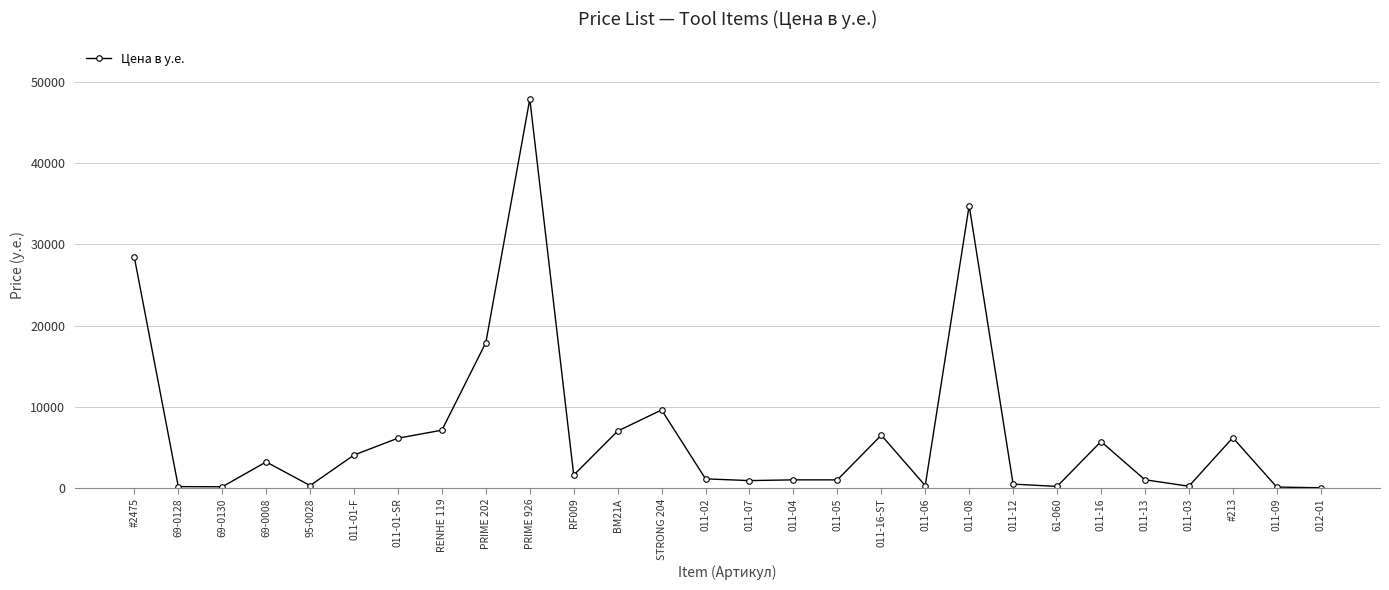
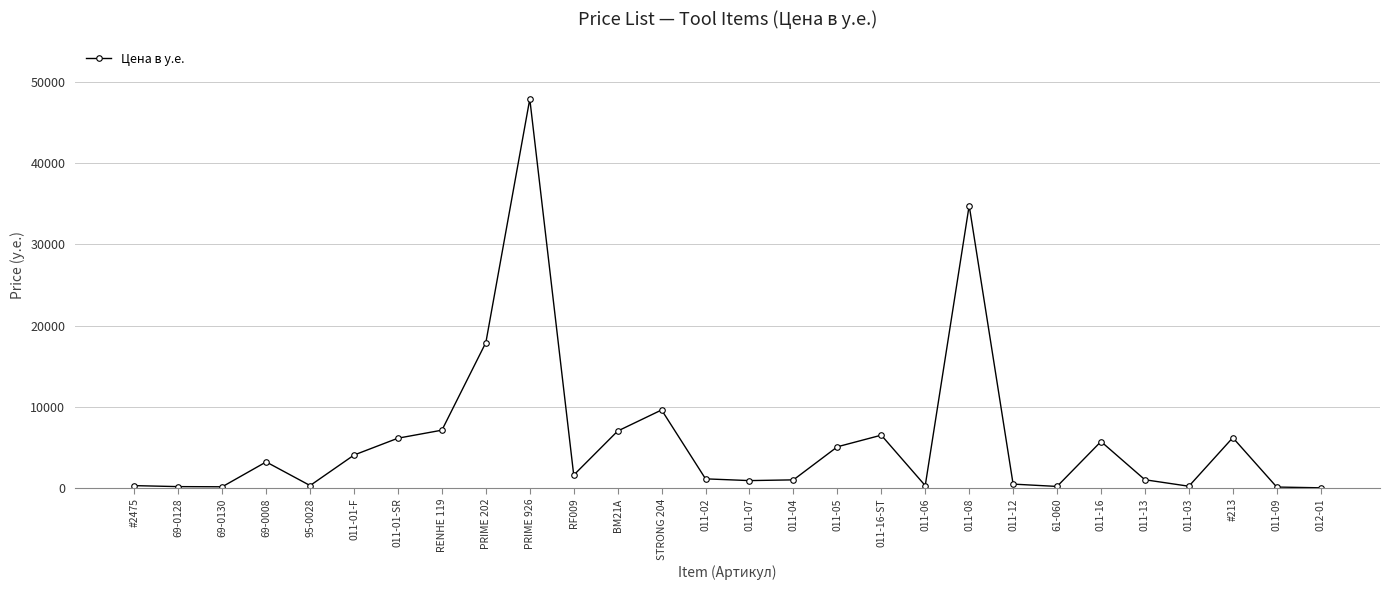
  {
-   "#2475": 28000,
+   "#2475": 0,
    "69-0128": 0,
    "69-0130": 0,
    "69-0008": 3000,
    "95-0028": 0,
    "011-01-F": 4000,
    "011-01-SR": 6000,
    "RENHE 119": 7000,
    "PRIME 202": 18000,
    "PRIME 926": 48000,
    "RF009": 2000,
    "BM21A": 7000,
    "STRONG 204": 10000,
    "011-02": 1000,
    "011-07": 1000,
    "011-04": 1000,
-   "011-05": 1000,
+   "011-05": 5000,
    "011-16-ST": 6000,
    "011-06": 0,
    "011-08": 35000,
    "011-12": 0,
    "61-060": 0,
    "011-16": 6000,
    "011-13": 1000,
    "011-03": 0,
    "#213": 6000,
    "011-09": 0,
    "012-01": 0
  }
